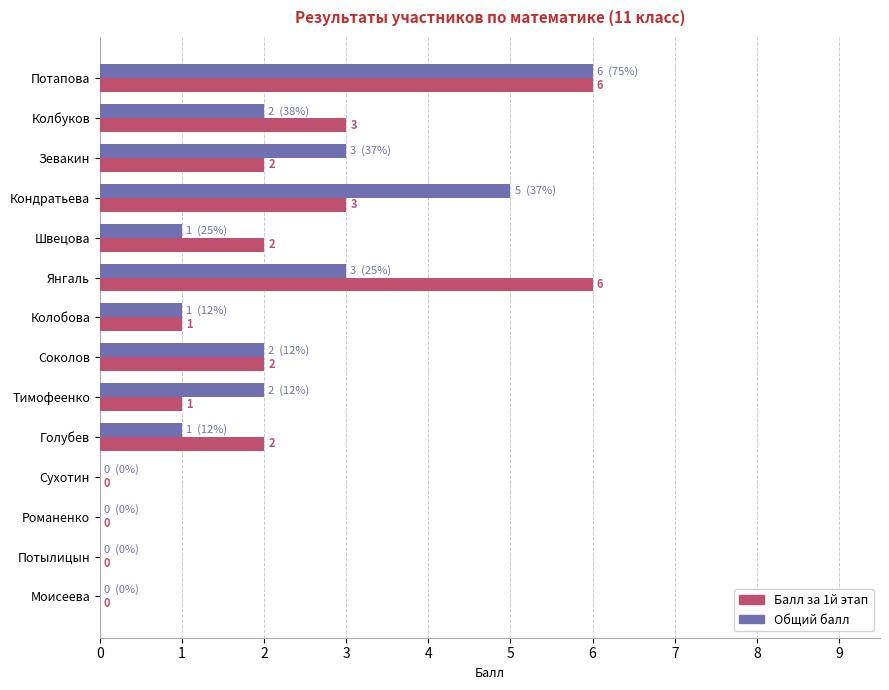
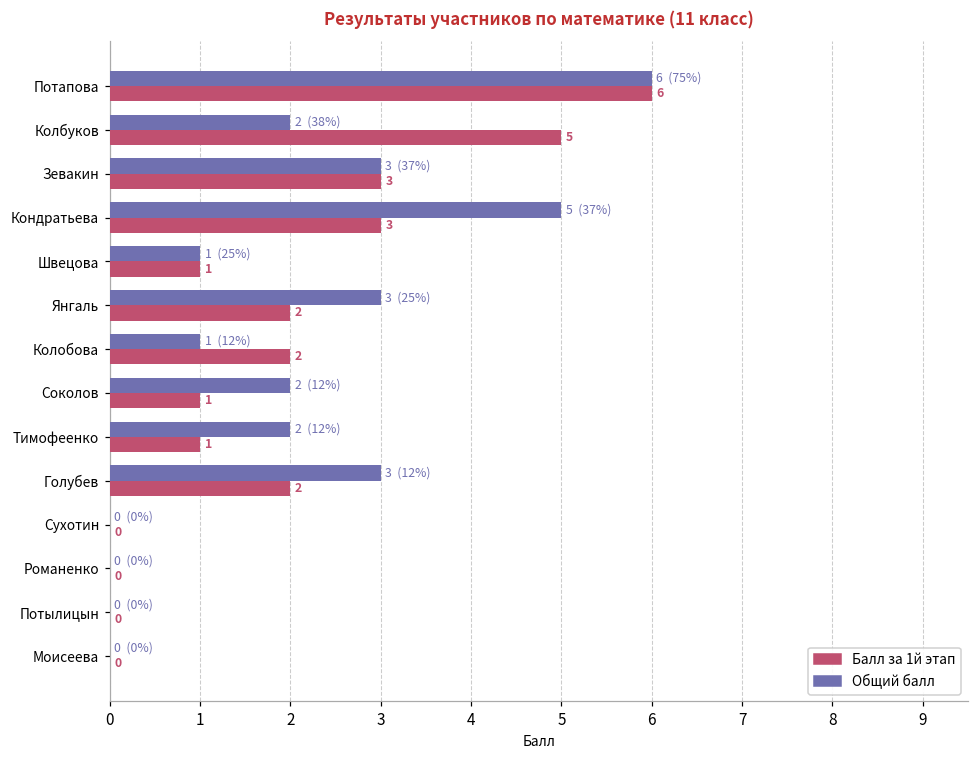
  {
    "Балл за 1й этап": {
      "Потапова": 6,
-     "Колбуков": 3,
-     "Зевакин": 2,
+     "Колбуков": 5,
+     "Зевакин": 3,
      "Кондратьева": 3,
-     "Швецова": 2,
-     "Янгаль": 6,
-     "Колобова": 1,
-     "Соколов": 2,
+     "Швецова": 1,
+     "Янгаль": 2,
+     "Колобова": 2,
+     "Соколов": 1,
      "Тимофеенко": 1,
      "Голубев": 2,
      "Сухотин": 0,
      "Романенко": 0,
      "Потылицын": 0,
      "Моисеева": 0
    },
    "Общий балл": {
      "Потапова": 6,
      "Колбуков": 2,
      "Зевакин": 3,
      "Кондратьева": 5,
      "Швецова": 1,
      "Янгаль": 3,
      "Колобова": 1,
      "Соколов": 2,
      "Тимофеенко": 2,
-     "Голубев": 1,
+     "Голубев": 3,
      "Сухотин": 0,
      "Романенко": 0,
      "Потылицын": 0,
      "Моисеева": 0
    }
  }
